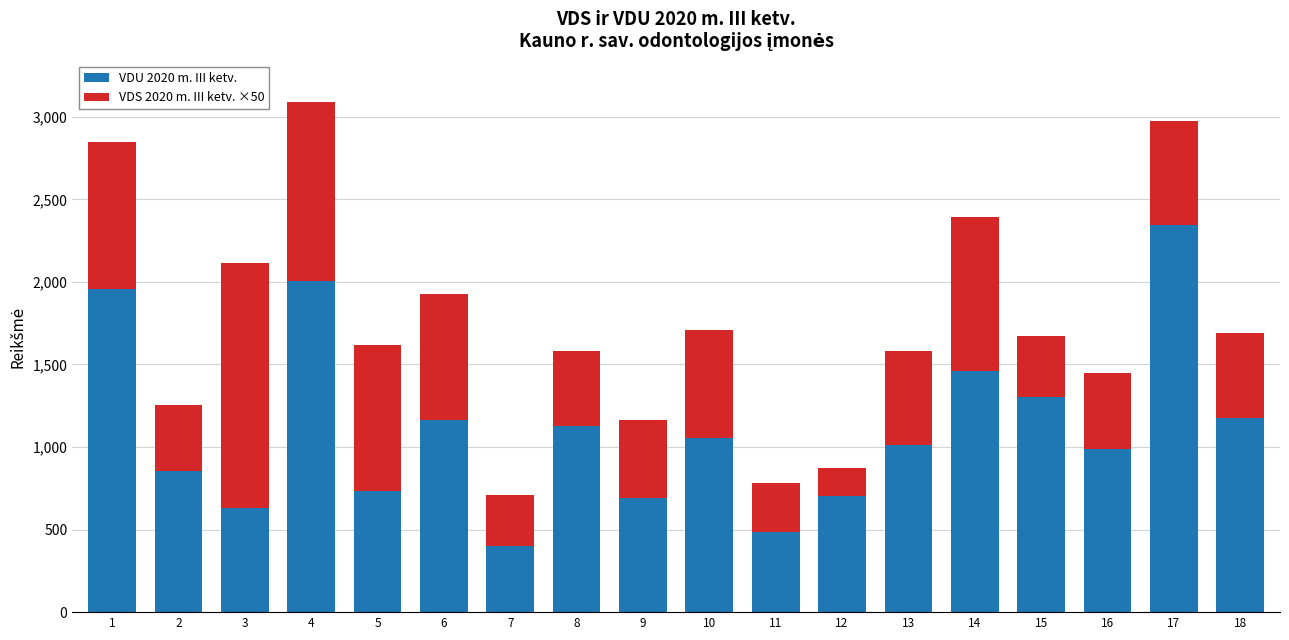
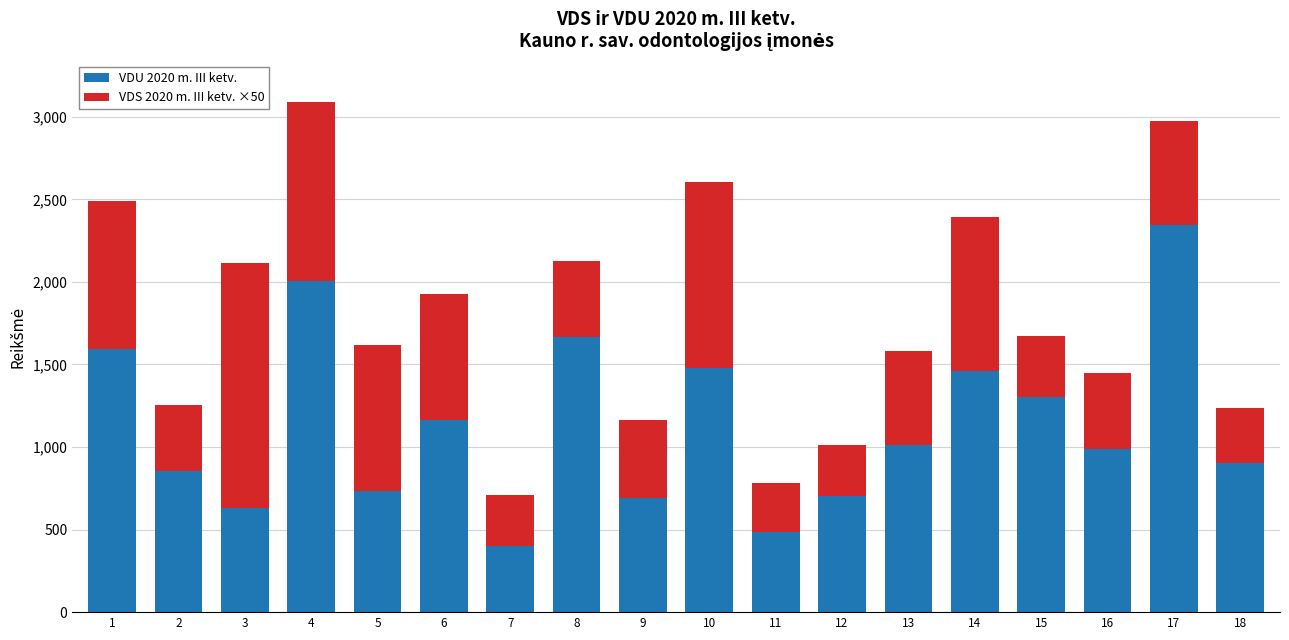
  {
    "VDU 2020 m. III ketv.": {
-     "1": "1,950",
+     "1": "1,590",
      "2": "860",
      "3": "630",
      "4": "2,010",
      "5": "730",
      "6": "1,160",
      "7": "400",
-     "8": "1,130",
+     "8": "1,670",
      "9": "690",
-     "10": "1,050",
+     "10": "1,480",
      "11": "490",
      "12": "700",
      "13": "1,010",
      "14": "1,460",
      "15": "1,300",
      "16": "990",
      "17": "2,340",
-     "18": "1,180"
+     "18": "910"
    },
    "VDS 2020 m. III ketv. ×50": {
      "1": "890",
      "2": "390",
      "3": "1,490",
      "4": "1,080",
      "5": "880",
      "6": "760",
      "7": "310",
      "8": "460",
      "9": "480",
-     "10": "660",
+     "10": "1,130",
      "11": "300",
-     "12": "170",
+     "12": "310",
      "13": "570",
      "14": "930",
      "15": "370",
      "16": "460",
      "17": "630",
-     "18": "510"
+     "18": "330"
    }
  }
